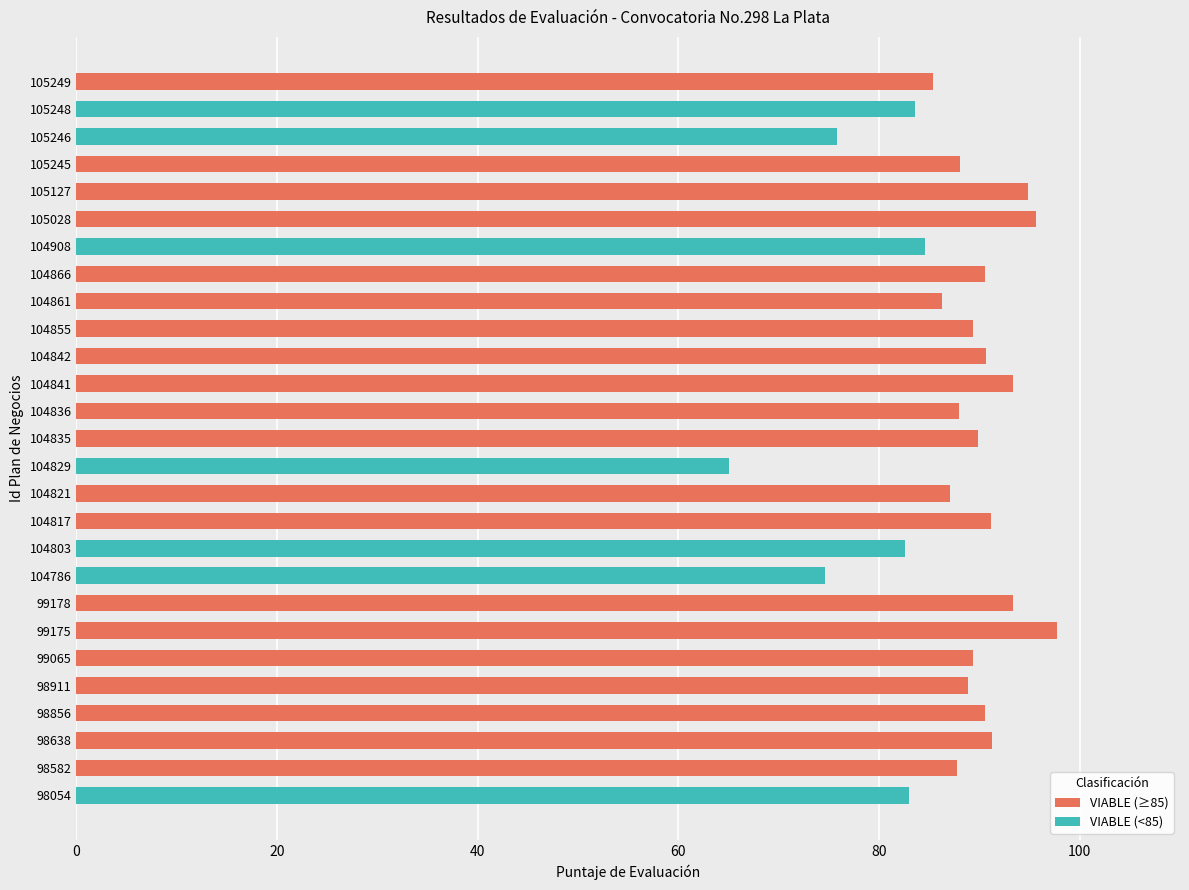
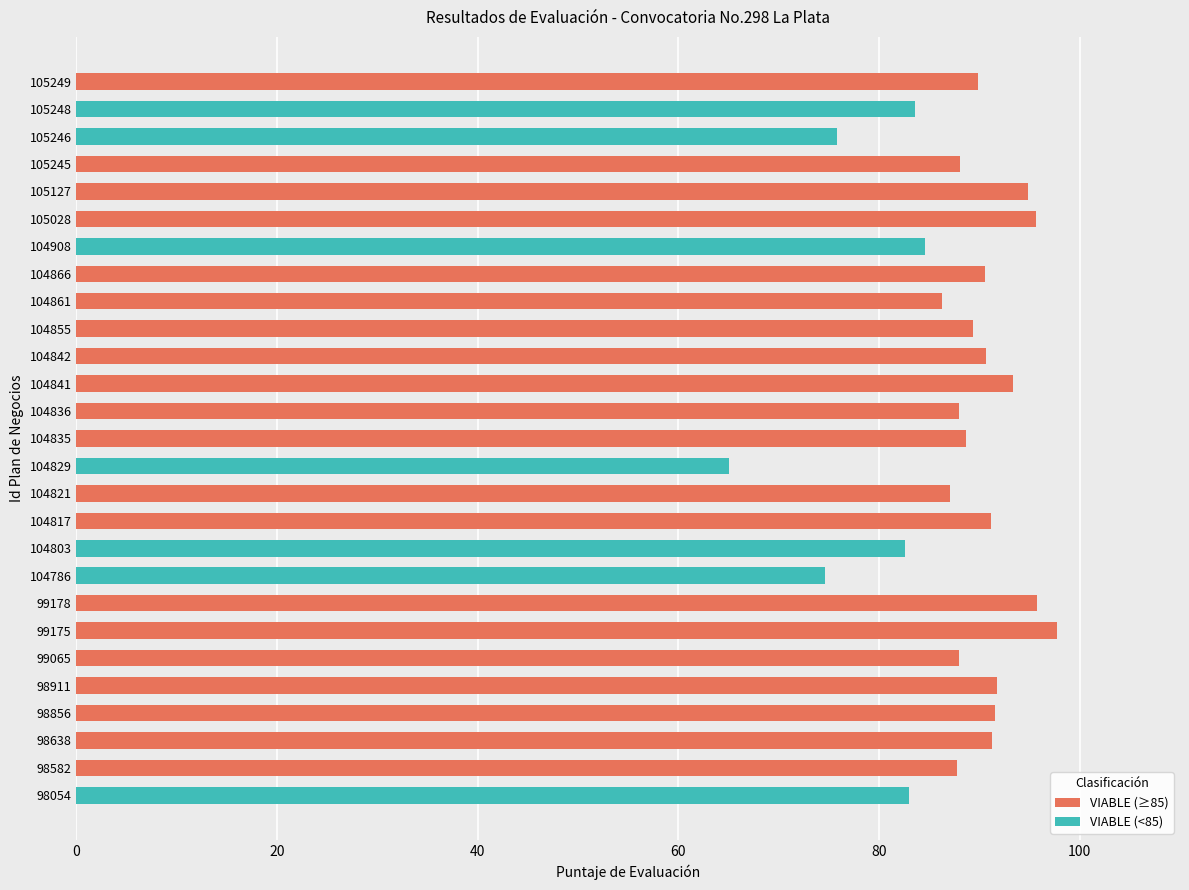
  {
    "VIABLE (≥85)": {
-     "105249": 85.4,
+     "105249": 89.9,
      "105245": 88.1,
      "105127": 94.8,
      "105028": 95.7,
      "104866": 90.6,
      "104861": 86.3,
      "104855": 89.4,
      "104842": 90.7,
      "104841": 93.3,
      "104836": 88.0,
-     "104835": 89.9,
+     "104835": 88.7,
      "104821": 87.1,
      "104817": 91.1,
-     "99178": 93.3,
+     "99178": 95.8,
      "99175": 97.8,
-     "99065": 89.4,
-     "98911": 88.8,
-     "98856": 90.6,
+     "99065": 88.0,
+     "98911": 91.8,
+     "98856": 91.6,
      "98638": 91.3,
      "98582": 87.7
    },
    "VIABLE (<85)": {
      "105248": 83.6,
      "105246": 75.8,
      "104908": 84.6,
      "104829": 65.0,
      "104803": 82.6,
      "104786": 74.6,
      "98054": 83.0
    }
  }
